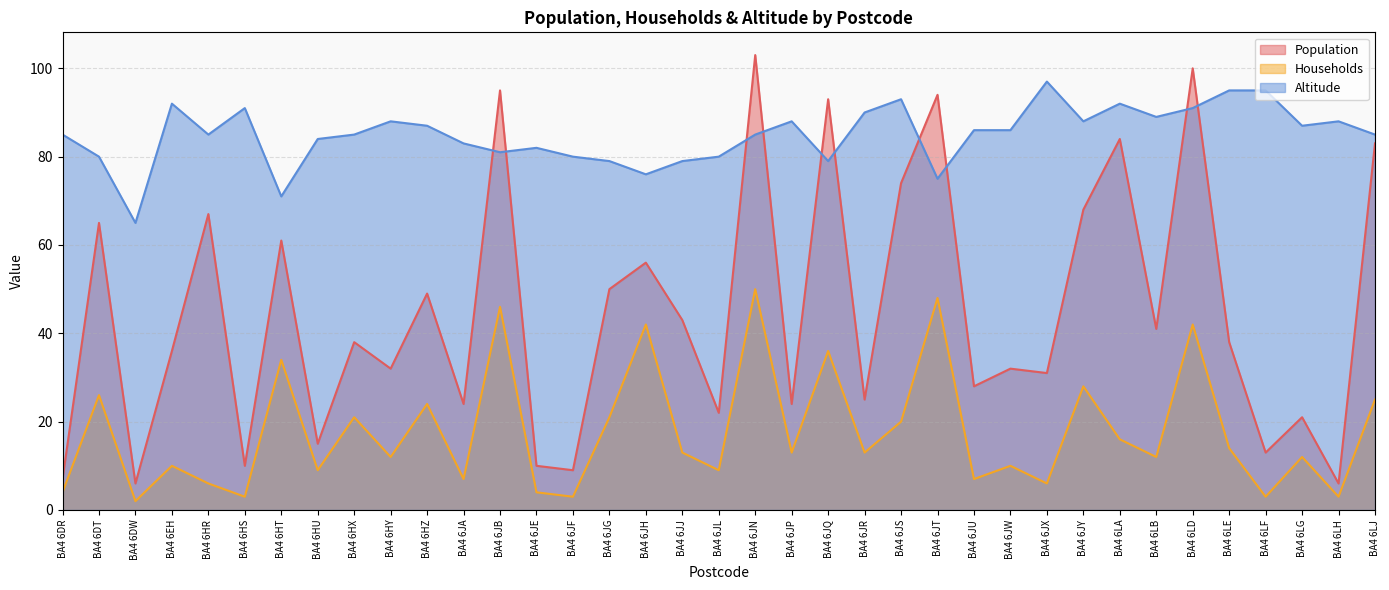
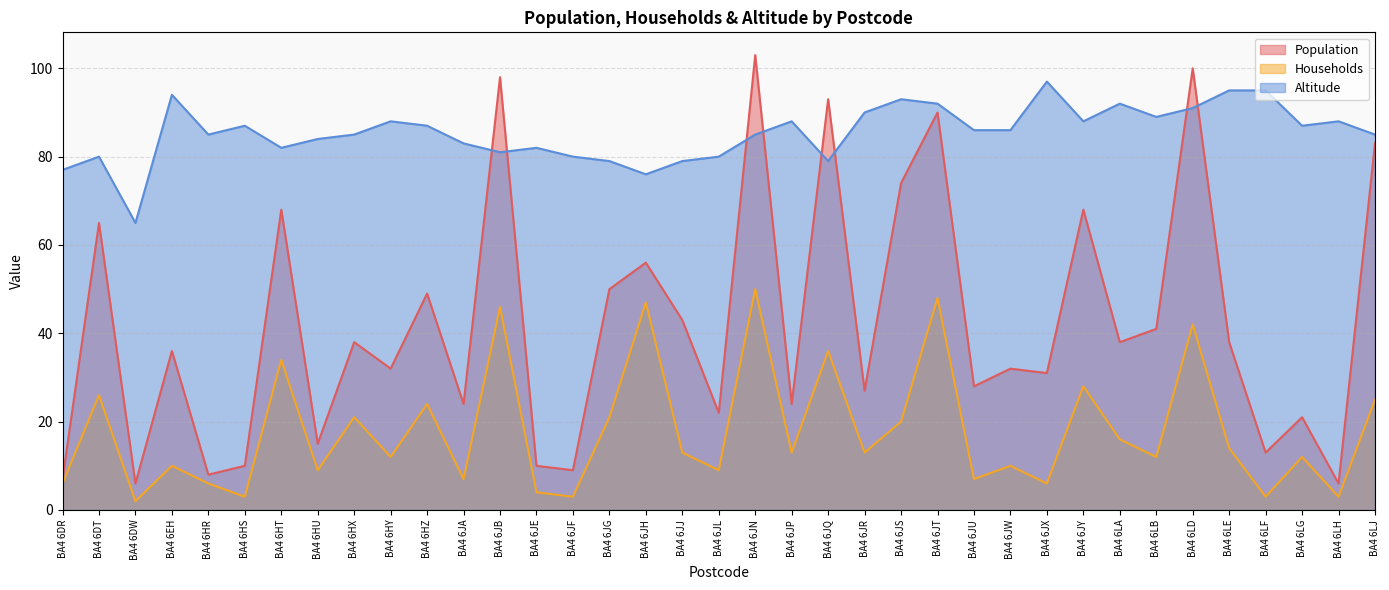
  {
    "Population": {
      "BA4 6DR": 7,
      "BA4 6DT": 65,
      "BA4 6DW": 6,
      "BA4 6EH": 36,
-     "BA4 6HR": 67,
+     "BA4 6HR": 8,
      "BA4 6HS": 10,
-     "BA4 6HT": 61,
+     "BA4 6HT": 68,
      "BA4 6HU": 15,
      "BA4 6HX": 38,
      "BA4 6HY": 32,
      "BA4 6HZ": 49,
      "BA4 6JA": 24,
-     "BA4 6JB": 95,
+     "BA4 6JB": 98,
      "BA4 6JE": 10,
      "BA4 6JF": 9,
      "BA4 6JG": 50,
      "BA4 6JH": 56,
      "BA4 6JJ": 43,
      "BA4 6JL": 22,
      "BA4 6JN": 103,
      "BA4 6JP": 24,
      "BA4 6JQ": 93,
-     "BA4 6JR": 25,
+     "BA4 6JR": 27,
      "BA4 6JS": 74,
-     "BA4 6JT": 94,
+     "BA4 6JT": 90,
      "BA4 6JU": 28,
      "BA4 6JW": 32,
      "BA4 6JX": 31,
      "BA4 6JY": 68,
-     "BA4 6LA": 84,
+     "BA4 6LA": 38,
      "BA4 6LB": 41,
      "BA4 6LD": 100,
      "BA4 6LE": 38,
      "BA4 6LF": 13,
      "BA4 6LG": 21,
      "BA4 6LH": 6,
      "BA4 6LJ": 83
    },
    "Households": {
-     "BA4 6DR": 4,
+     "BA4 6DR": 6,
      "BA4 6DT": 26,
      "BA4 6DW": 2,
      "BA4 6EH": 10,
      "BA4 6HR": 6,
      "BA4 6HS": 3,
      "BA4 6HT": 34,
      "BA4 6HU": 9,
      "BA4 6HX": 21,
      "BA4 6HY": 12,
      "BA4 6HZ": 24,
      "BA4 6JA": 7,
      "BA4 6JB": 46,
      "BA4 6JE": 4,
      "BA4 6JF": 3,
      "BA4 6JG": 21,
-     "BA4 6JH": 42,
+     "BA4 6JH": 47,
      "BA4 6JJ": 13,
      "BA4 6JL": 9,
      "BA4 6JN": 50,
      "BA4 6JP": 13,
      "BA4 6JQ": 36,
      "BA4 6JR": 13,
      "BA4 6JS": 20,
      "BA4 6JT": 48,
      "BA4 6JU": 7,
      "BA4 6JW": 10,
      "BA4 6JX": 6,
      "BA4 6JY": 28,
      "BA4 6LA": 16,
      "BA4 6LB": 12,
      "BA4 6LD": 42,
      "BA4 6LE": 14,
      "BA4 6LF": 3,
      "BA4 6LG": 12,
      "BA4 6LH": 3,
      "BA4 6LJ": 25
    },
    "Altitude": {
-     "BA4 6DR": 85,
+     "BA4 6DR": 77,
      "BA4 6DT": 80,
      "BA4 6DW": 65,
-     "BA4 6EH": 92,
+     "BA4 6EH": 94,
      "BA4 6HR": 85,
-     "BA4 6HS": 91,
-     "BA4 6HT": 71,
+     "BA4 6HS": 87,
+     "BA4 6HT": 82,
      "BA4 6HU": 84,
      "BA4 6HX": 85,
      "BA4 6HY": 88,
      "BA4 6HZ": 87,
      "BA4 6JA": 83,
      "BA4 6JB": 81,
      "BA4 6JE": 82,
      "BA4 6JF": 80,
      "BA4 6JG": 79,
      "BA4 6JH": 76,
      "BA4 6JJ": 79,
      "BA4 6JL": 80,
      "BA4 6JN": 85,
      "BA4 6JP": 88,
      "BA4 6JQ": 79,
      "BA4 6JR": 90,
      "BA4 6JS": 93,
-     "BA4 6JT": 75,
+     "BA4 6JT": 92,
      "BA4 6JU": 86,
      "BA4 6JW": 86,
      "BA4 6JX": 97,
      "BA4 6JY": 88,
      "BA4 6LA": 92,
      "BA4 6LB": 89,
      "BA4 6LD": 91,
      "BA4 6LE": 95,
      "BA4 6LG": 87,
      "BA4 6LH": 88,
      "BA4 6LJ": 85
    }
  }
